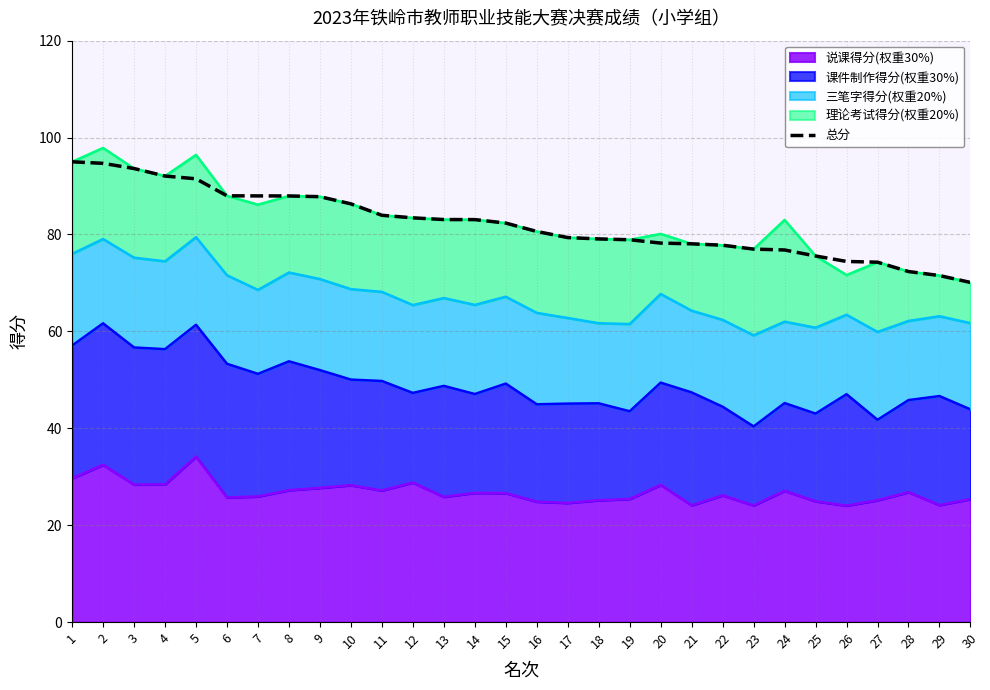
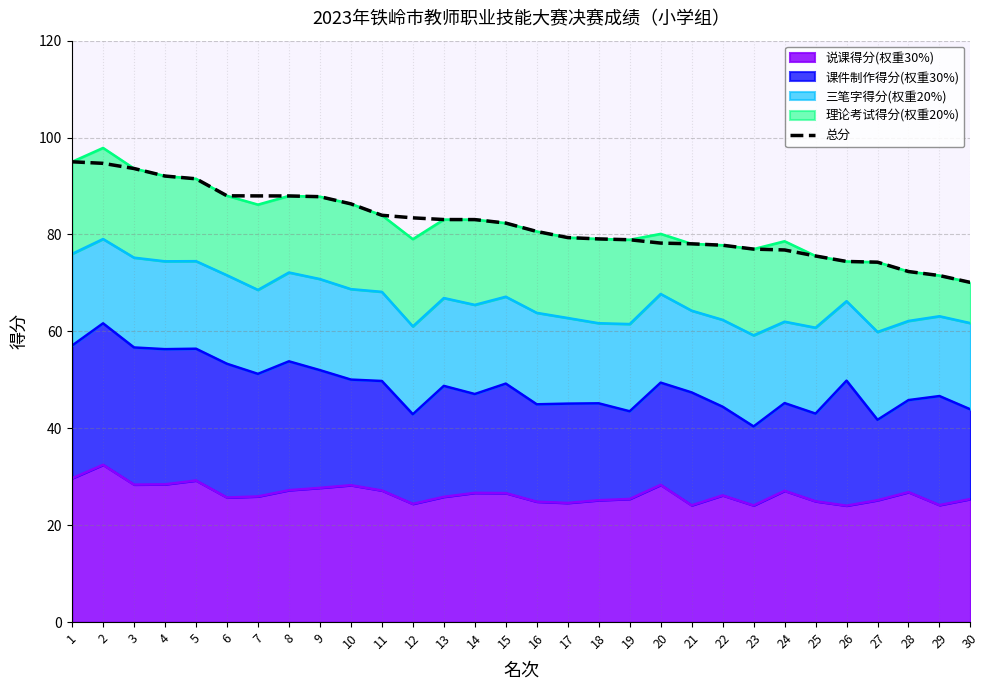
  {
    "说课得分(权重30%)": {
      "1": 30,
      "2": 32,
      "3": 28,
      "4": 28,
-     "5": 34,
+     "5": 29,
      "6": 26,
      "7": 26,
      "8": 27,
      "9": 28,
      "10": 28,
      "11": 27,
-     "12": 29,
+     "12": 24,
      "13": 26,
      "14": 27,
      "15": 27,
      "16": 25,
      "17": 25,
      "18": 25,
      "19": 25,
      "20": 28,
      "21": 24,
      "22": 26,
      "23": 24,
      "24": 27,
      "25": 25,
      "26": 24,
      "27": 25,
      "28": 27,
      "29": 24,
      "30": 25
    },
    "课件制作得分(权重30%)": {
      "1": 27,
      "2": 29,
      "3": 28,
      "4": 28,
      "5": 27,
      "6": 28,
      "7": 25,
      "8": 27,
      "9": 24,
      "10": 22,
      "11": 23,
      "12": 18,
      "13": 23,
      "14": 20,
      "15": 23,
      "16": 20,
      "17": 21,
      "18": 20,
      "19": 18,
      "20": 21,
      "21": 23,
      "22": 18,
      "23": 16,
      "24": 18,
      "25": 18,
-     "26": 23,
+     "26": 26,
      "27": 17,
      "28": 19,
      "29": 23,
      "30": 19
    },
    "三笔字得分(权重20%)": {
      "1": 19,
      "2": 17,
      "3": 19,
      "4": 18,
      "5": 18,
      "6": 18,
      "7": 17,
      "8": 18,
      "9": 19,
      "10": 19,
      "11": 18,
      "12": 18,
      "13": 18,
      "14": 18,
      "15": 18,
      "16": 19,
      "17": 18,
      "18": 17,
      "19": 18,
      "20": 18,
      "21": 17,
      "22": 18,
      "23": 19,
      "24": 17,
      "25": 18,
      "26": 16,
      "27": 18,
      "28": 16,
      "29": 16,
      "30": 18
    },
    "理论考试得分(权重20%)": {
      "2": 19,
      "7": 18,
      "20": 12,
-     "24": 21
+     "24": 17
    },
    "总分": {
      "2": 95,
      "7": 88,
      "20": 78,
      "24": 77
    }
  }
